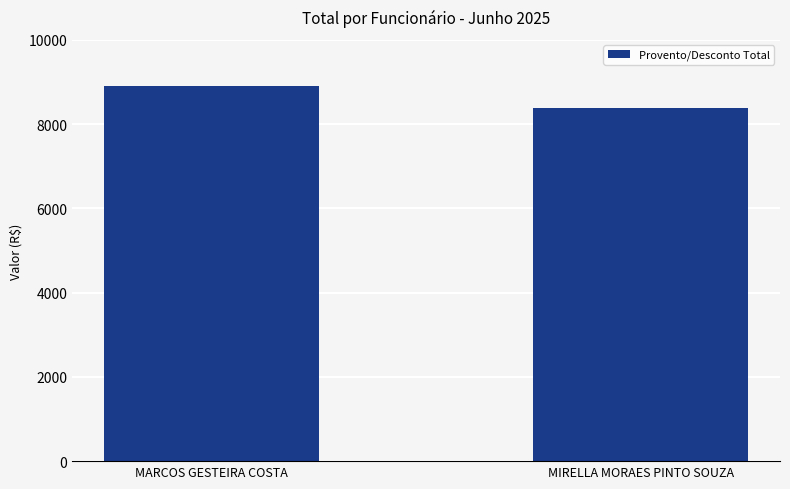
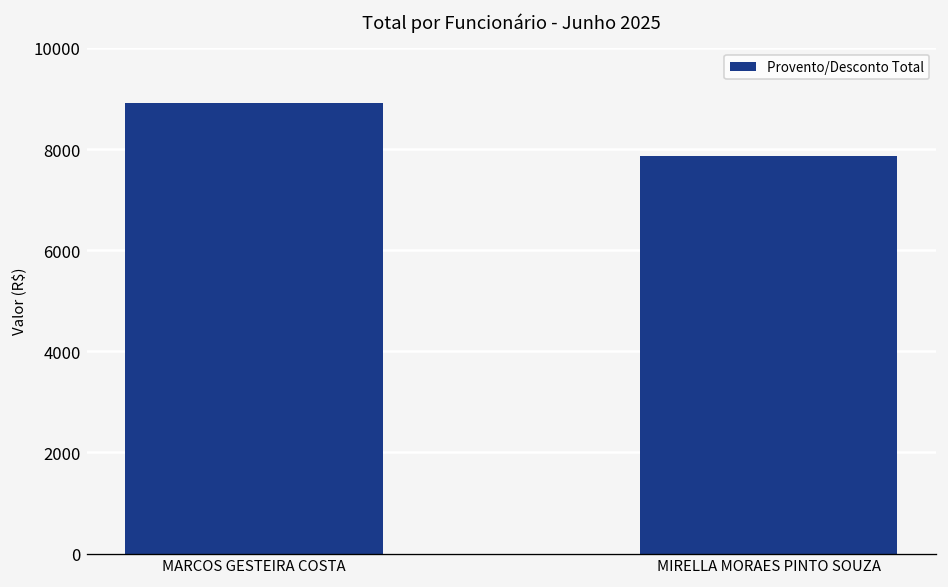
  {
    "MARCOS GESTEIRA COSTA": 8900,
-   "MIRELLA MORAES PINTO SOUZA": 8400
+   "MIRELLA MORAES PINTO SOUZA": 7900
  }
